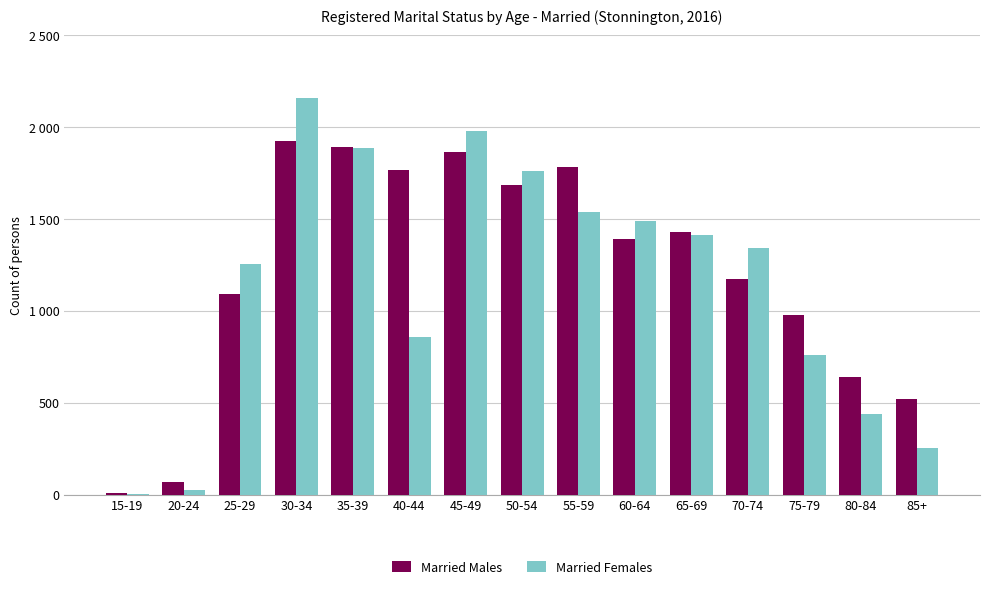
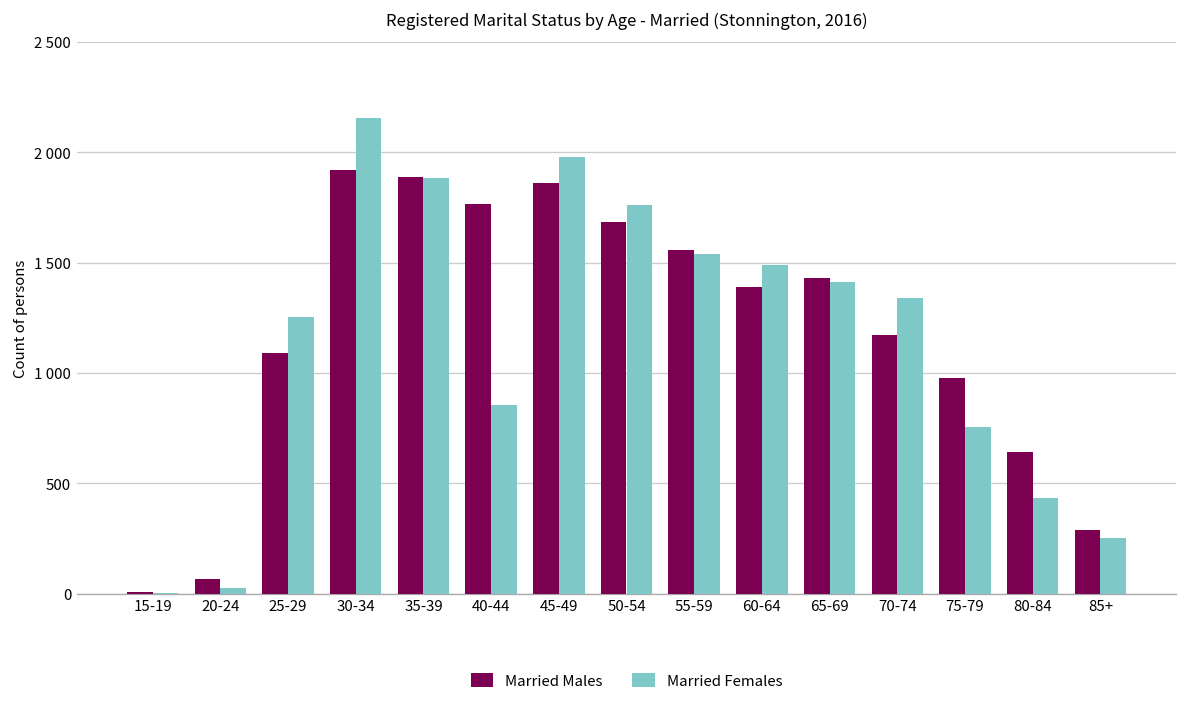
  {
    "Married Males": {
      "20-24": 70,
      "25-29": 1090,
      "30-34": 1920,
      "35-39": 1890,
      "40-44": 1760,
      "45-49": 1860,
      "50-54": 1690,
-     "55-59": 1780,
+     "55-59": 1560,
      "60-64": 1390,
      "65-69": 1430,
      "70-74": 1170,
      "75-79": 980,
      "80-84": 640,
-     "85+": 520
+     "85+": 290
    },
    "Married Females": {
      "20-24": 20,
      "25-29": 1250,
      "30-34": 2160,
      "35-39": 1890,
      "40-44": 860,
      "45-49": 1980,
      "50-54": 1760,
      "55-59": 1540,
      "60-64": 1490,
      "65-69": 1410,
      "70-74": 1340,
      "75-79": 760,
      "80-84": 440,
      "85+": 250
    }
  }
